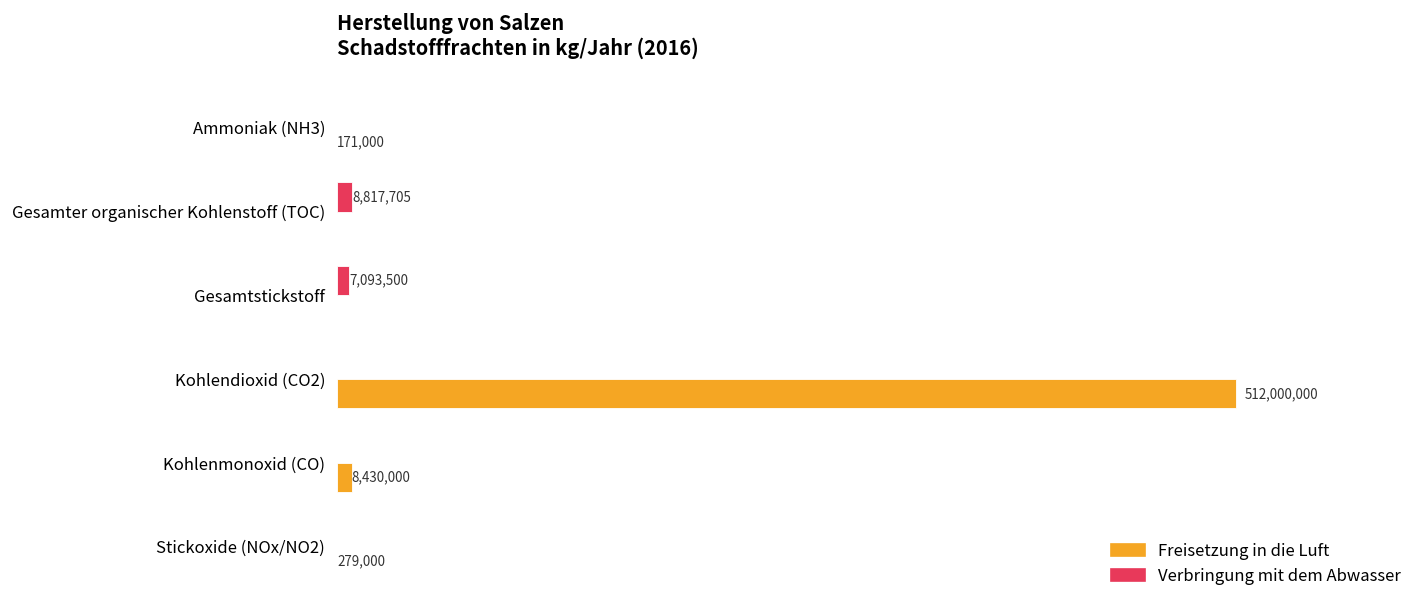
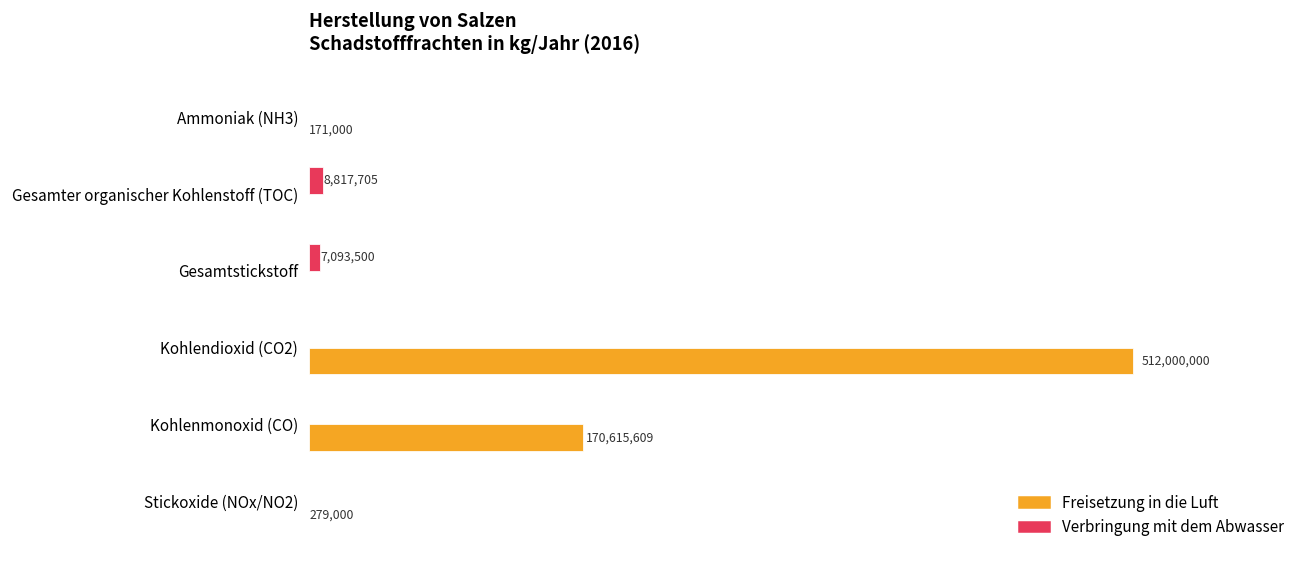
  {
    "Freisetzung in die Luft": {
      "Ammoniak (NH3)": "171,000",
      "Kohlendioxid (CO2)": "512,000,000",
-     "Kohlenmonoxid (CO)": "8,430,000",
+     "Kohlenmonoxid (CO)": "170,615,609",
      "Stickoxide (NOx/NO2)": "279,000"
    },
    "Verbringung mit dem Abwasser": {
      "Gesamter organischer Kohlenstoff (TOC)": "8,817,705",
      "Gesamtstickstoff": "7,093,500"
    }
  }
